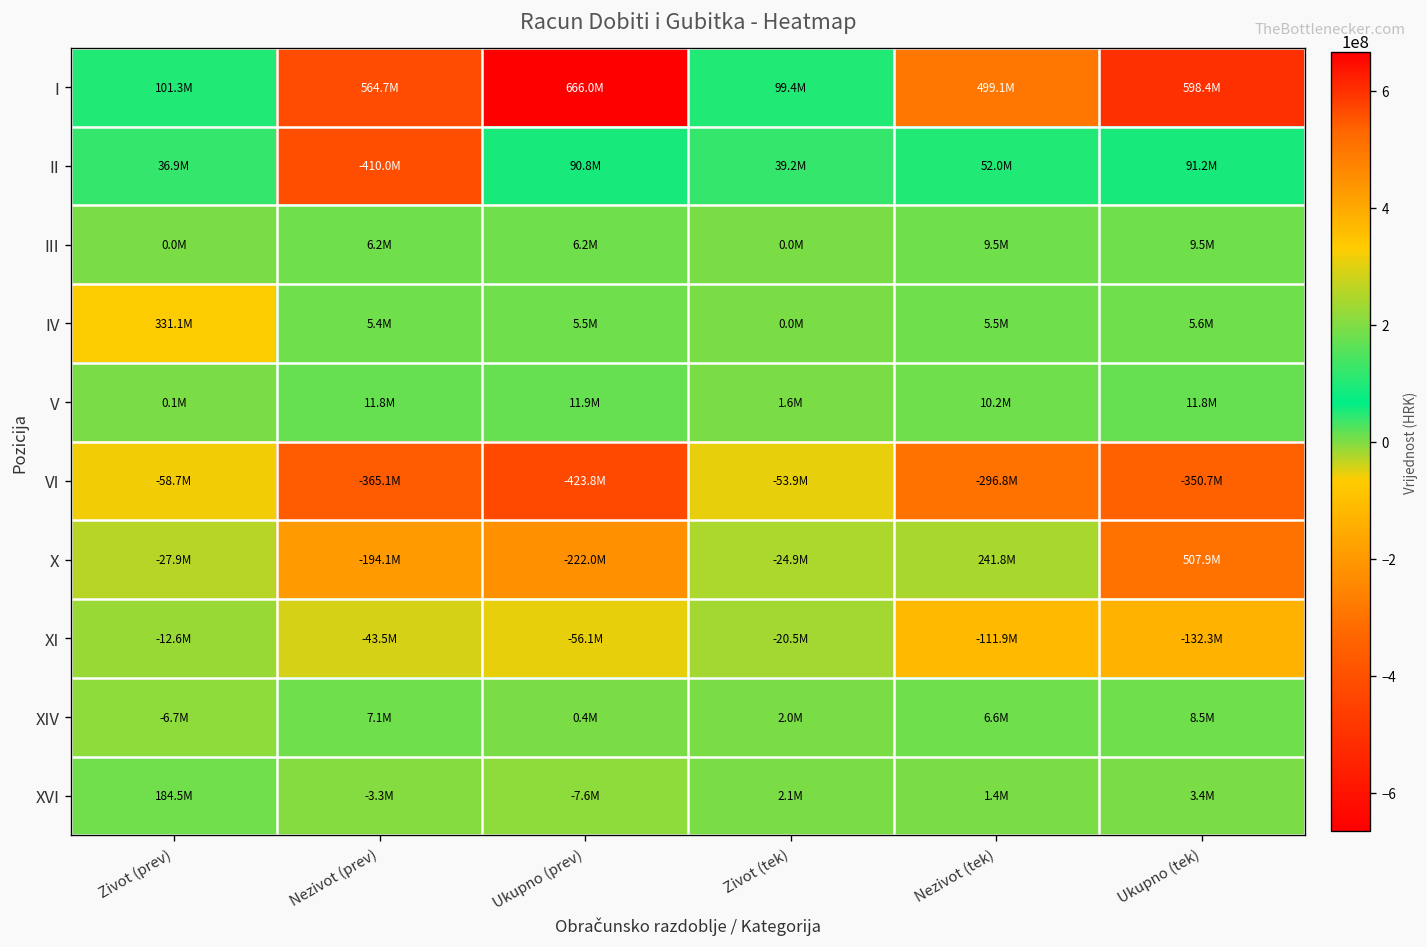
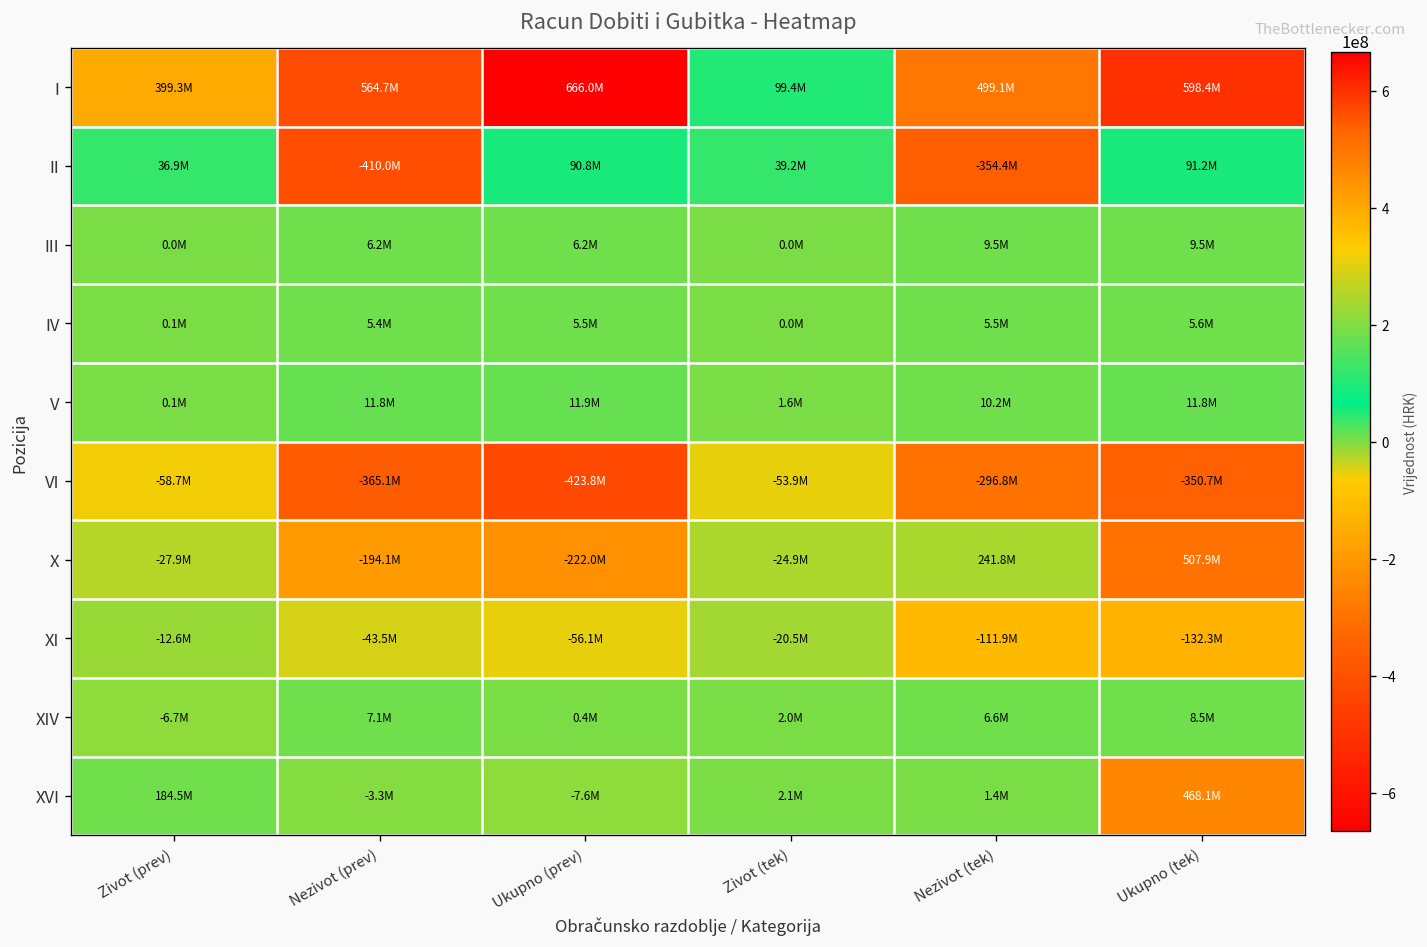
  {
    "I": {
-     "Zivot (prev)": "101.3M",
+     "Zivot (prev)": "399.3M",
      "Nezivot (prev)": "564.7M",
      "Ukupno (prev)": "666.0M",
      "Zivot (tek)": "99.4M",
      "Nezivot (tek)": "499.1M",
      "Ukupno (tek)": "598.4M"
    },
    "II": {
      "Zivot (prev)": "36.9M",
      "Nezivot (prev)": "-410.0M",
      "Ukupno (prev)": "90.8M",
      "Zivot (tek)": "39.2M",
-     "Nezivot (tek)": "52.0M",
+     "Nezivot (tek)": "-354.4M",
      "Ukupno (tek)": "91.2M"
    },
    "III": {
      "Zivot (prev)": "0.0M",
      "Nezivot (prev)": "6.2M",
      "Ukupno (prev)": "6.2M",
      "Zivot (tek)": "0.0M",
      "Nezivot (tek)": "9.5M",
      "Ukupno (tek)": "9.5M"
    },
    "IV": {
-     "Zivot (prev)": "331.1M",
+     "Zivot (prev)": "0.1M",
      "Nezivot (prev)": "5.4M",
      "Ukupno (prev)": "5.5M",
      "Zivot (tek)": "0.0M",
      "Nezivot (tek)": "5.5M",
      "Ukupno (tek)": "5.6M"
    },
    "V": {
      "Zivot (prev)": "0.1M",
      "Nezivot (prev)": "11.8M",
      "Ukupno (prev)": "11.9M",
      "Zivot (tek)": "1.6M",
      "Nezivot (tek)": "10.2M",
      "Ukupno (tek)": "11.8M"
    },
    "VI": {
      "Zivot (prev)": "-58.7M",
      "Nezivot (prev)": "-365.1M",
      "Ukupno (prev)": "-423.8M",
      "Zivot (tek)": "-53.9M",
      "Nezivot (tek)": "-296.8M",
      "Ukupno (tek)": "-350.7M"
    },
    "X": {
      "Zivot (prev)": "-27.9M",
      "Nezivot (prev)": "-194.1M",
      "Ukupno (prev)": "-222.0M",
      "Zivot (tek)": "-24.9M",
      "Nezivot (tek)": "241.8M",
      "Ukupno (tek)": "507.9M"
    },
    "XI": {
      "Zivot (prev)": "-12.6M",
      "Nezivot (prev)": "-43.5M",
      "Ukupno (prev)": "-56.1M",
      "Zivot (tek)": "-20.5M",
      "Nezivot (tek)": "-111.9M",
      "Ukupno (tek)": "-132.3M"
    },
    "XIV": {
      "Zivot (prev)": "-6.7M",
      "Nezivot (prev)": "7.1M",
      "Ukupno (prev)": "0.4M",
      "Zivot (tek)": "2.0M",
      "Nezivot (tek)": "6.6M",
      "Ukupno (tek)": "8.5M"
    },
    "XVI": {
      "Zivot (prev)": "184.5M",
      "Nezivot (prev)": "-3.3M",
      "Ukupno (prev)": "-7.6M",
      "Zivot (tek)": "2.1M",
      "Nezivot (tek)": "1.4M",
-     "Ukupno (tek)": "3.4M"
+     "Ukupno (tek)": "468.1M"
    }
  }
